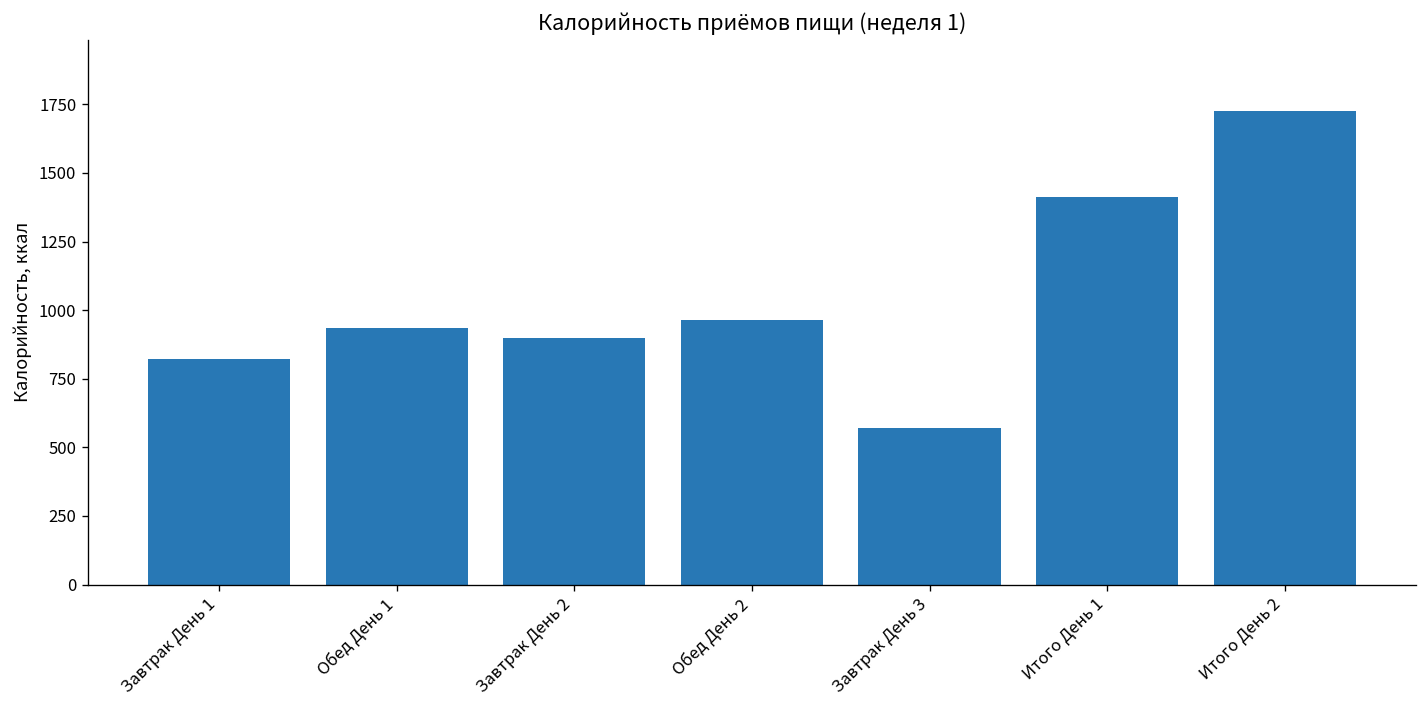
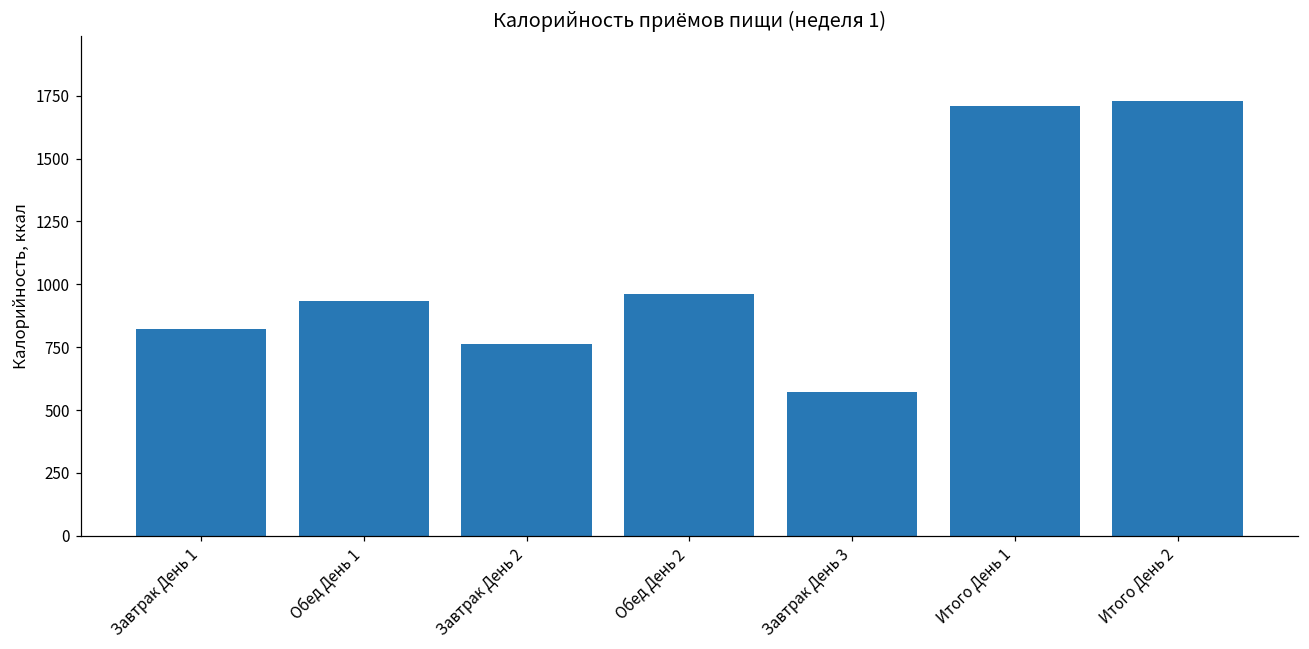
  {
    "Завтрак День 1": 820,
    "Обед День 1": 940,
-   "Завтрак День 2": 900,
+   "Завтрак День 2": 760,
    "Обед День 2": 960,
    "Завтрак День 3": 570,
-   "Итого День 1": 1410,
+   "Итого День 1": 1710,
    "Итого День 2": 1730
  }
